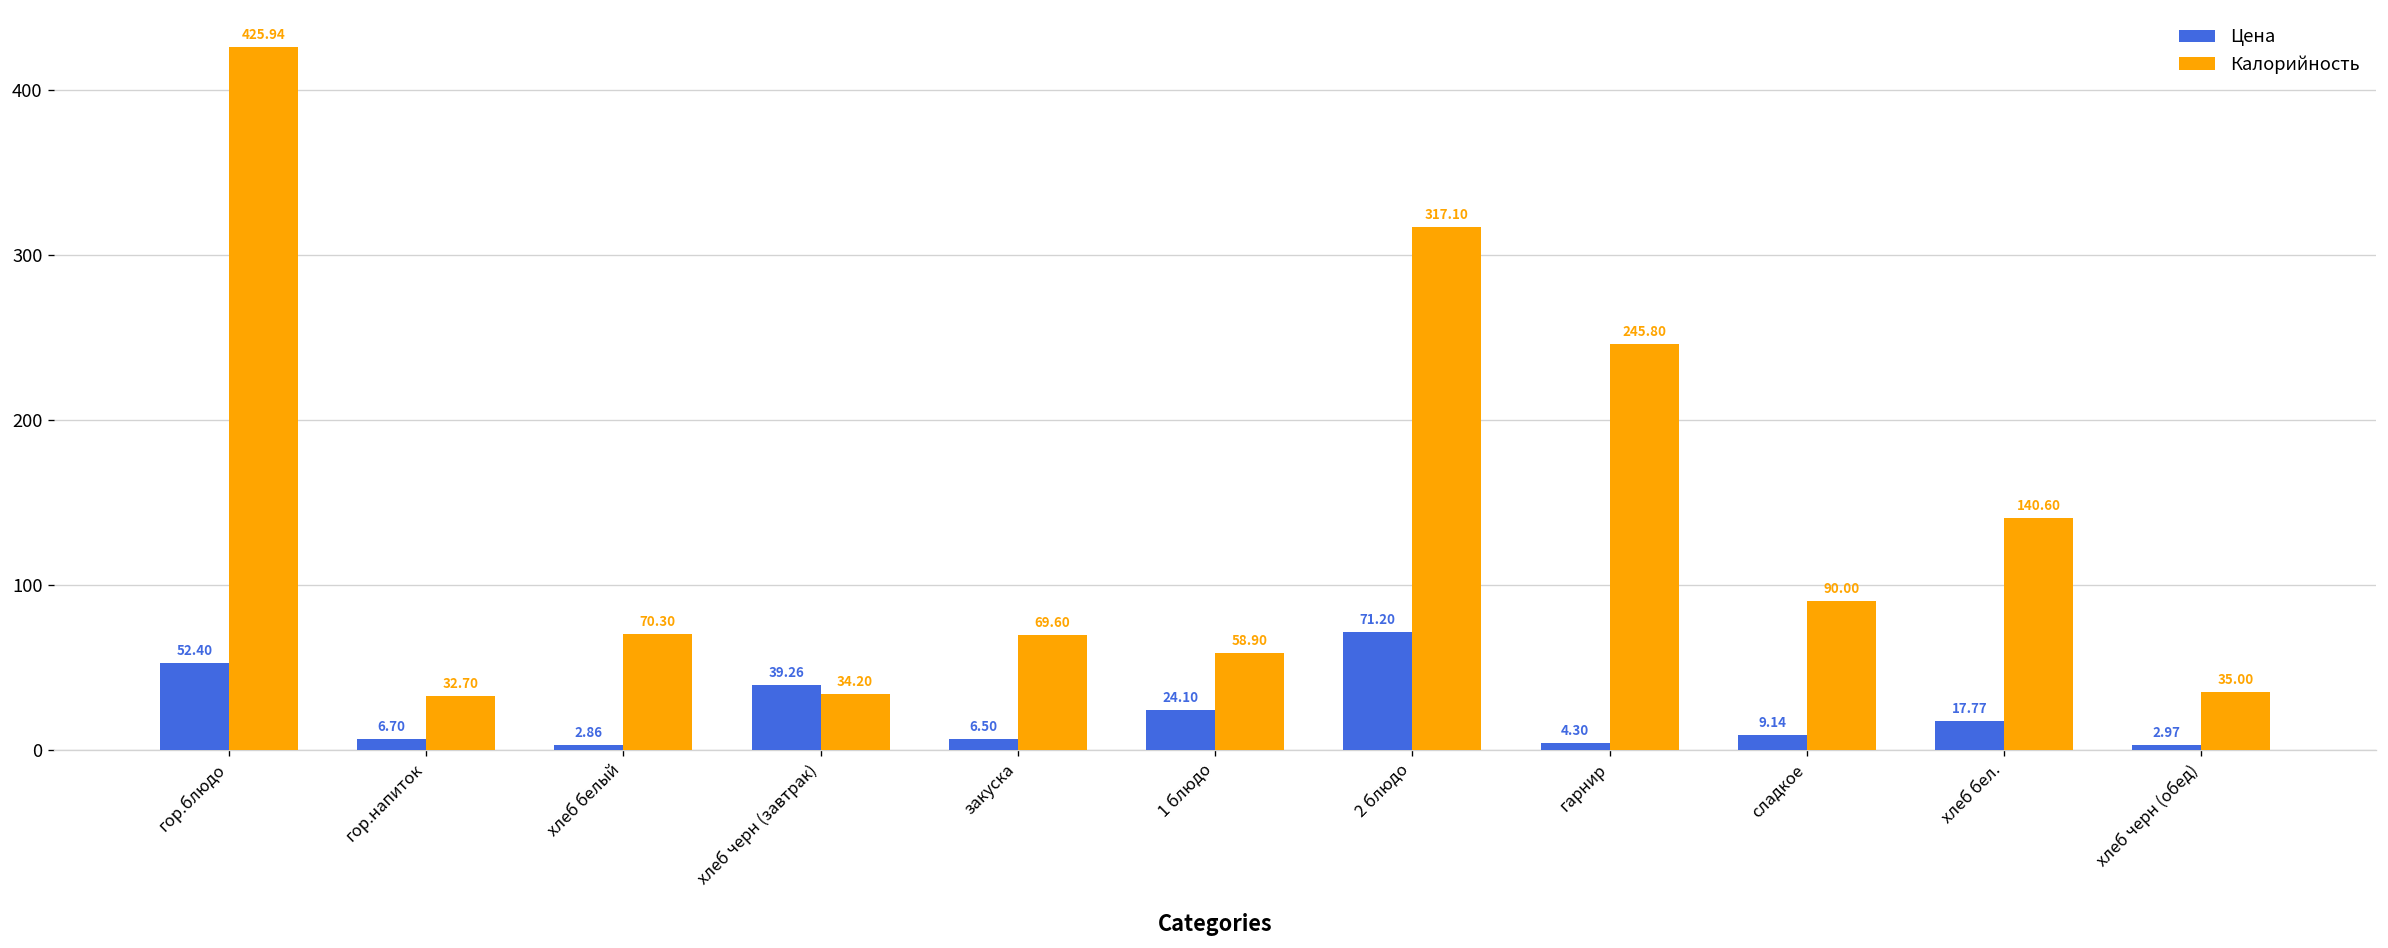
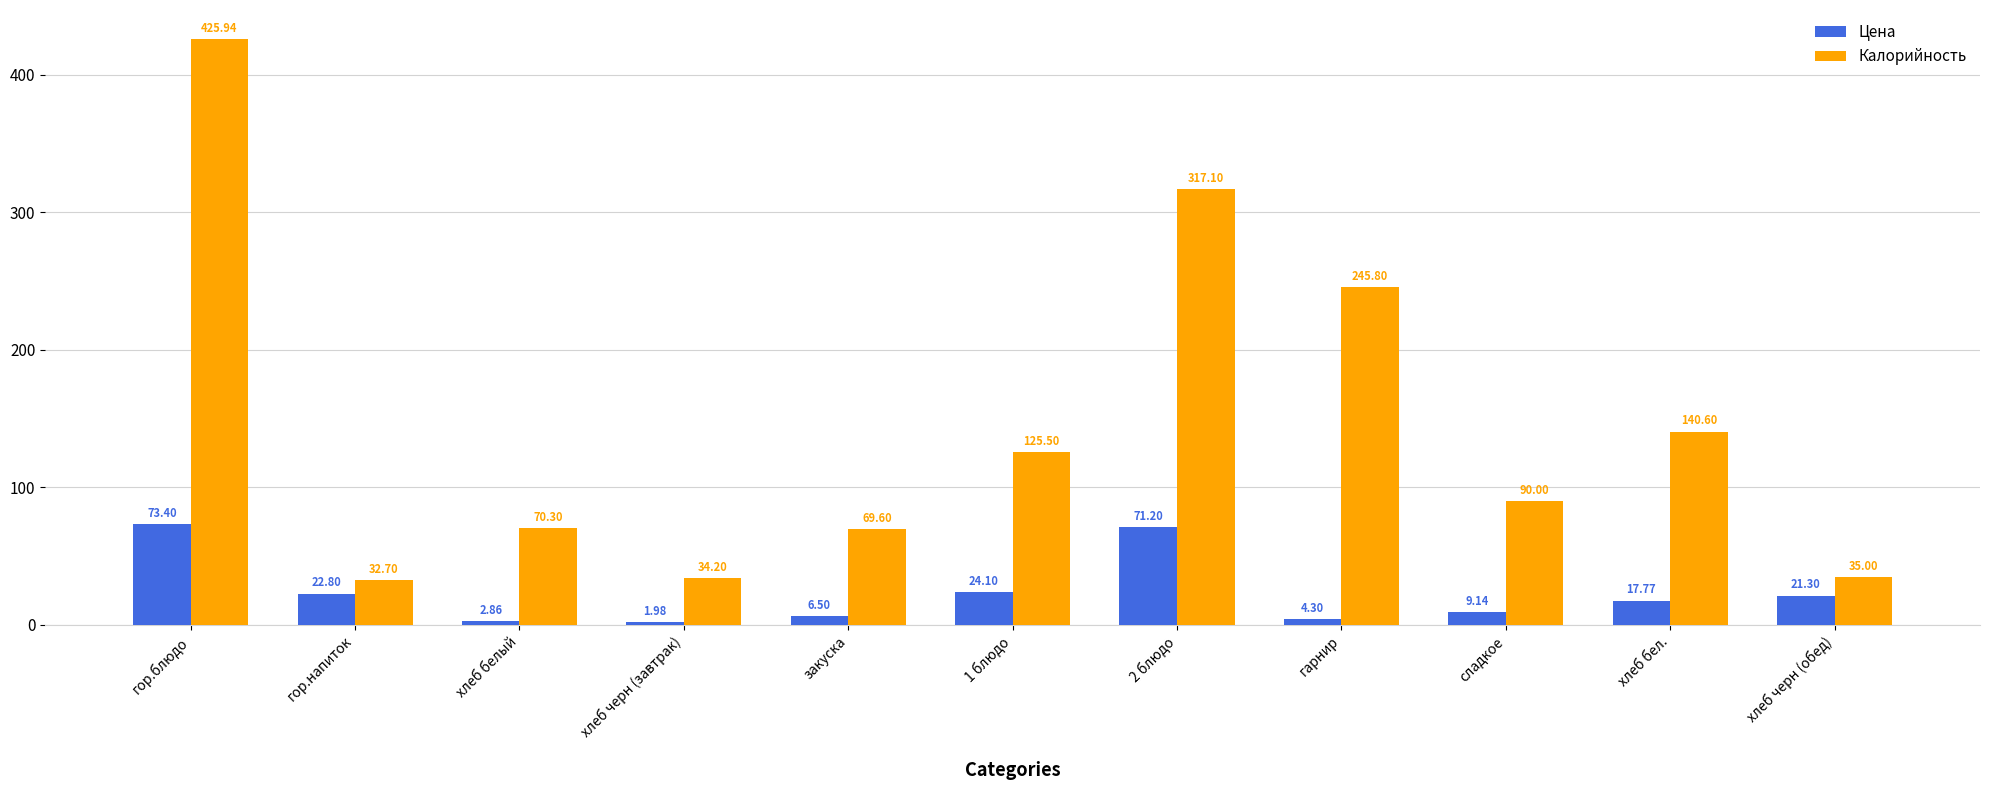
  {
    "Цена": {
-     "гор.блюдо": 52.40,
-     "гор.напиток": 6.70,
+     "гор.блюдо": 73.40,
+     "гор.напиток": 22.80,
      "хлеб белый": 2.86,
-     "хлеб черн (завтрак)": 39.26,
+     "хлеб черн (завтрак)": 1.98,
      "закуска": 6.50,
      "1 блюдо": 24.10,
      "2 блюдо": 71.20,
      "гарнир": 4.30,
      "сладкое": 9.14,
      "хлеб бел.": 17.77,
-     "хлеб черн (обед)": 2.97
+     "хлеб черн (обед)": 21.30
    },
    "Калорийность": {
      "гор.блюдо": 425.94,
      "гор.напиток": 32.70,
      "хлеб белый": 70.30,
      "хлеб черн (завтрак)": 34.20,
      "закуска": 69.60,
-     "1 блюдо": 58.90,
+     "1 блюдо": 125.50,
      "2 блюдо": 317.10,
      "гарнир": 245.80,
      "сладкое": 90.00,
      "хлеб бел.": 140.60,
      "хлеб черн (обед)": 35.00
    }
  }
